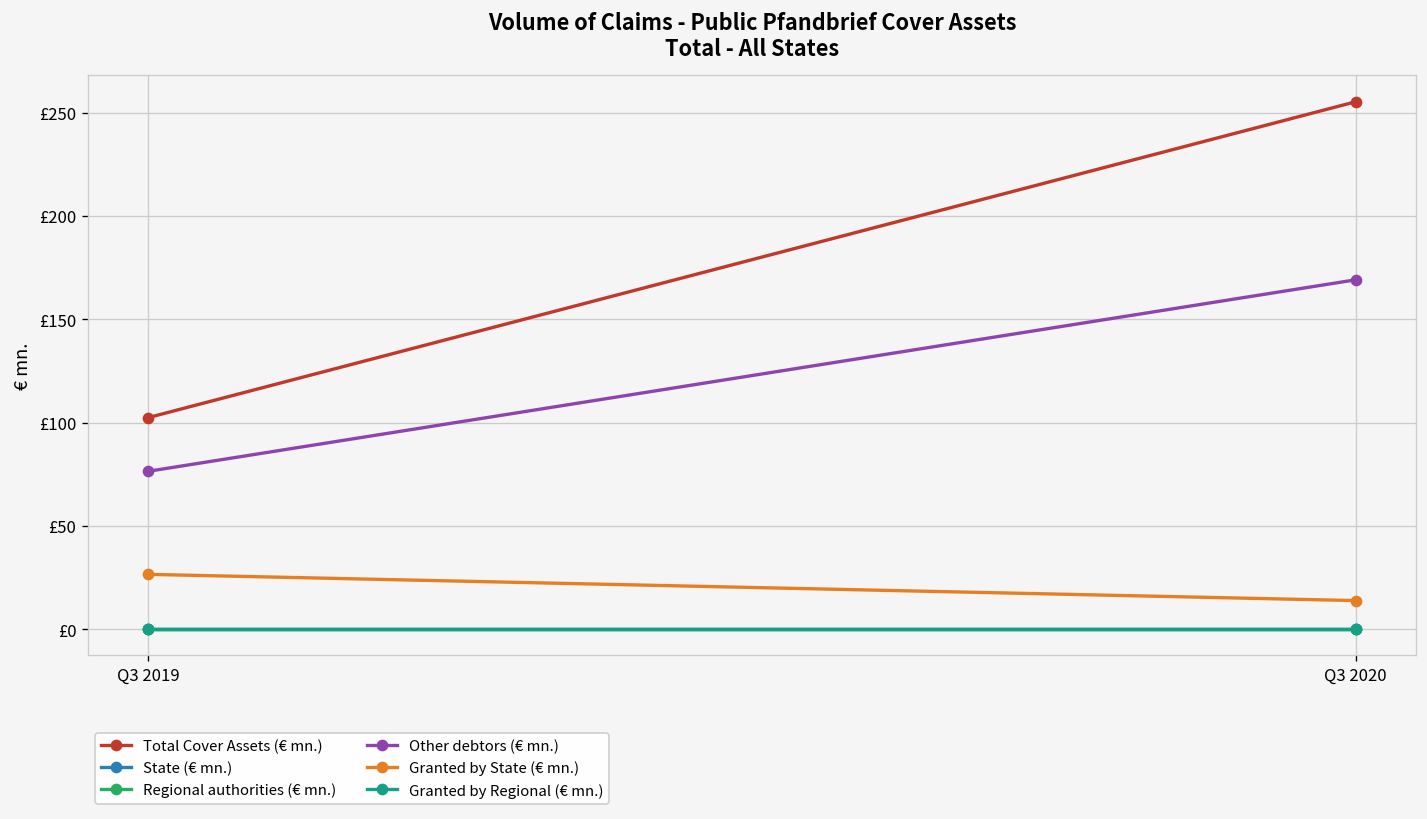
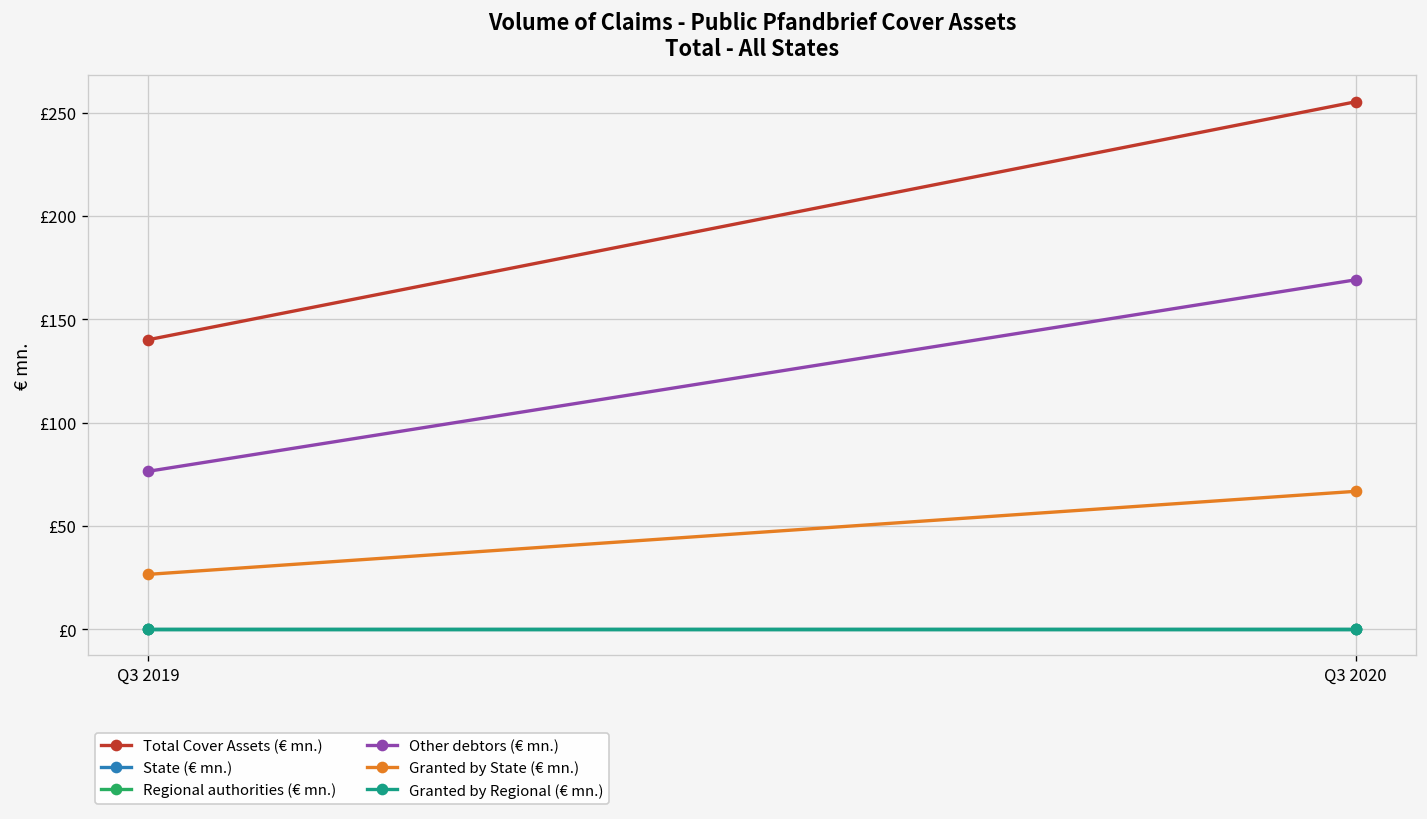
  {
    "Total Cover Assets (€ mn.)": {
-     "Q3 2019": "£102",
+     "Q3 2019": "£140",
      "Q3 2020": "£255"
    },
    "Granted by Regional (€ mn.)": {
      "Q3 2019": "£0",
      "Q3 2020": "£0"
    },
    "Other debtors (€ mn.)": {
      "Q3 2019": "£76",
      "Q3 2020": "£169"
    },
    "Granted by State (€ mn.)": {
      "Q3 2019": "£27",
-     "Q3 2020": "£14"
+     "Q3 2020": "£67"
    }
  }
